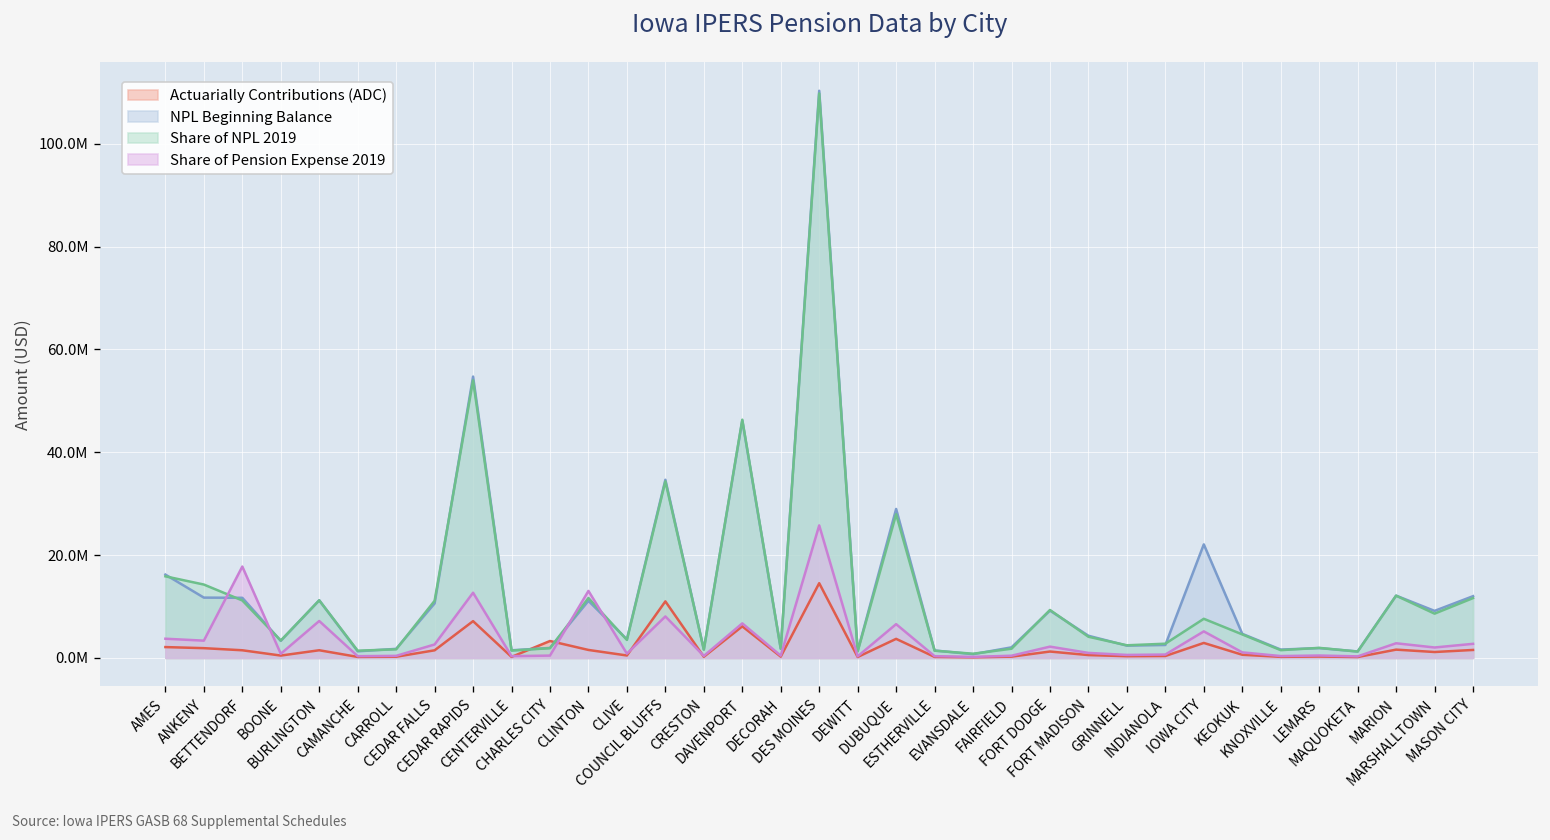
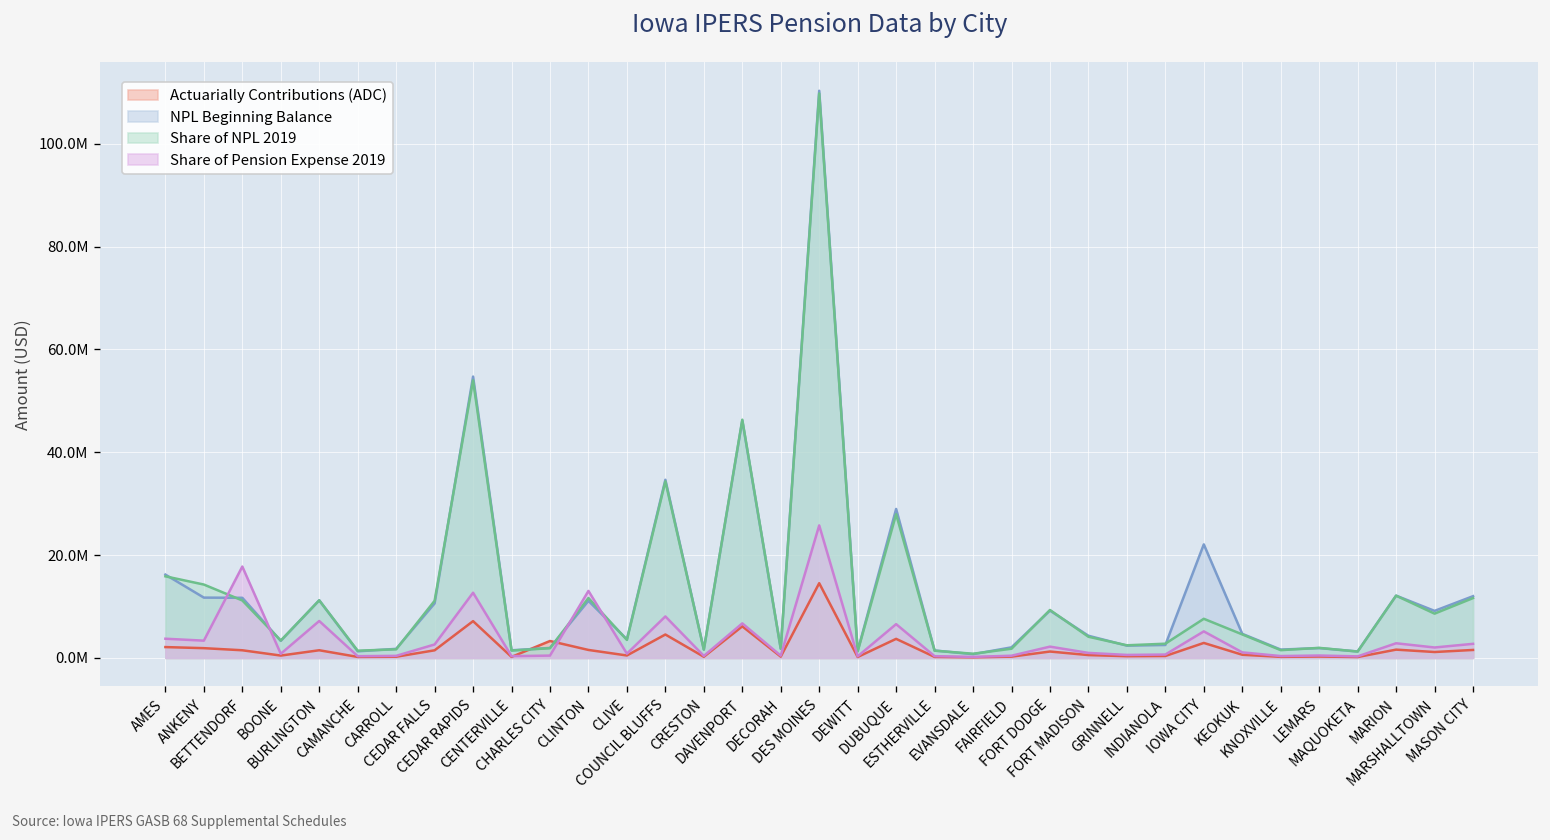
  {
    "Actuarially Contributions (ADC)": {
      "AMES": 2000000,
      "ANKENY": 2000000,
      "BETTENDORF": 1000000,
      "BURLINGTON": 1000000,
      "CEDAR FALLS": 1000000,
      "CEDAR RAPIDS": 7000000,
      "CHARLES CITY": 3000000,
      "CLINTON": 2000000,
-     "COUNCIL BLUFFS": 11000000,
+     "COUNCIL BLUFFS": 5000000,
      "DES MOINES": 15000000,
      "DUBUQUE": 4000000,
      "FORT DODGE": 1000000,
      "IOWA CITY": 3000000,
      "MARION": 2000000,
      "MARSHALLTOWN": 1000000,
      "MASON CITY": 2000000
    }
  }
